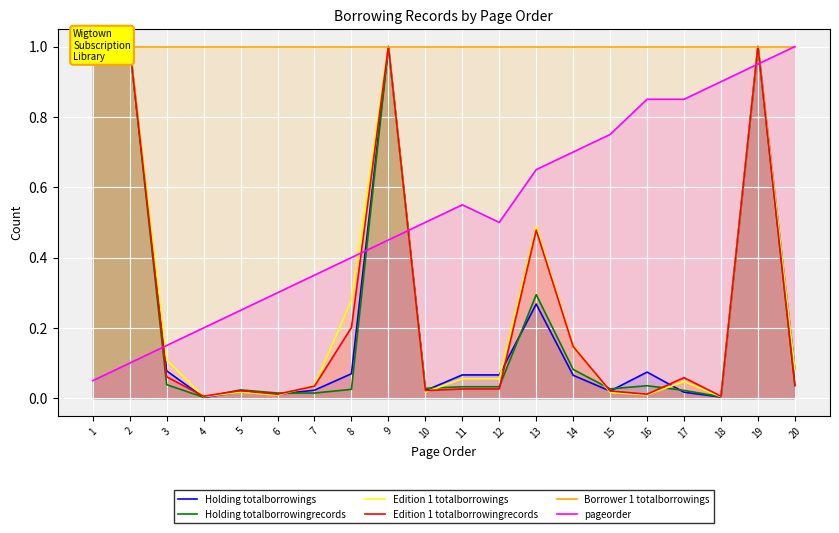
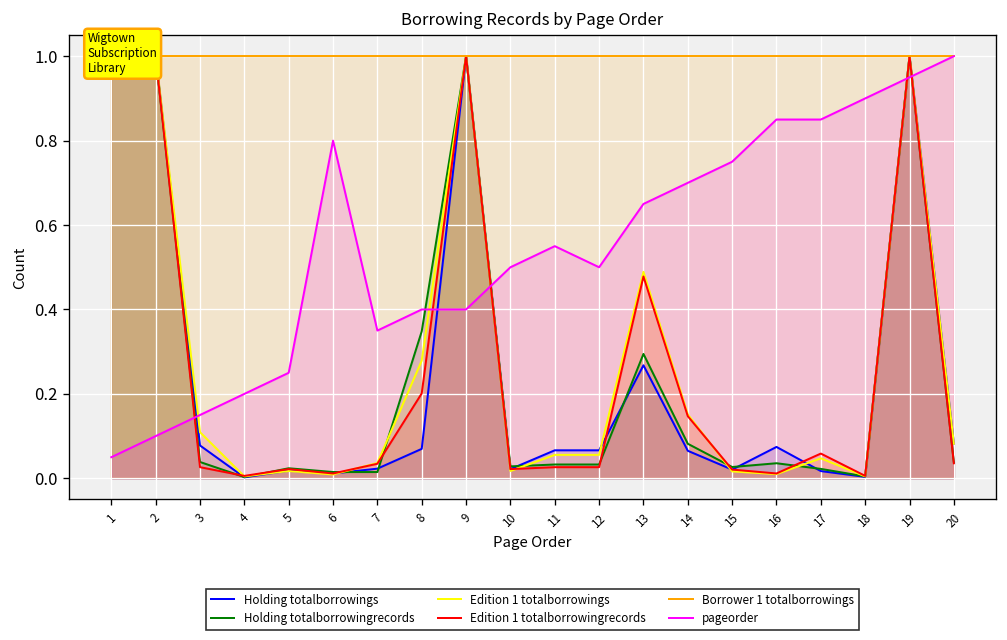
  {
    "Holding totalborrowings": {
      "3": 0.08,
      "7": 0.02,
      "8": 0.07,
      "11": 0.07,
      "12": 0.07,
      "13": 0.27,
      "14": 0.07,
      "16": 0.07
    },
    "Holding totalborrowingrecords": {
      "3": 0.04,
      "7": 0.01,
-     "8": 0.03,
+     "8": 0.35,
      "13": 0.29,
      "14": 0.08,
      "16": 0.04
    },
    "Edition 1 totalborrowings": {
      "3": 0.11,
      "8": 0.28,
      "11": 0.06,
      "12": 0.06,
      "13": 0.49,
      "17": 0.05
    },
    "Edition 1 totalborrowingrecords": {
-     "3": 0.06,
+     "3": 0.03,
      "8": 0.20,
      "13": 0.48,
      "17": 0.06
    },
    "Borrower 1 totalborrowings": {
      "3": 1.00,
      "4": 1.00,
      "5": 1.00,
      "6": 1.00,
      "7": 1.00,
      "8": 1.00,
      "10": 1.00,
      "11": 1.00,
      "12": 1.00,
      "13": 1.00,
      "14": 1.00,
      "15": 1.00,
      "16": 1.00,
      "17": 1.00,
      "18": 1.00
    },
    "pageorder": {
      "1": 0.05,
      "2": 0.10,
      "3": 0.15,
      "4": 0.20,
      "5": 0.25,
-     "6": 0.30,
+     "6": 0.80,
      "7": 0.35,
      "8": 0.40,
-     "9": 0.45,
+     "9": 0.40,
      "10": 0.50,
      "11": 0.55,
      "12": 0.50,
      "13": 0.65,
      "14": 0.70,
      "15": 0.75,
      "16": 0.85,
      "17": 0.85,
      "18": 0.90,
      "19": 0.95
    }
  }
